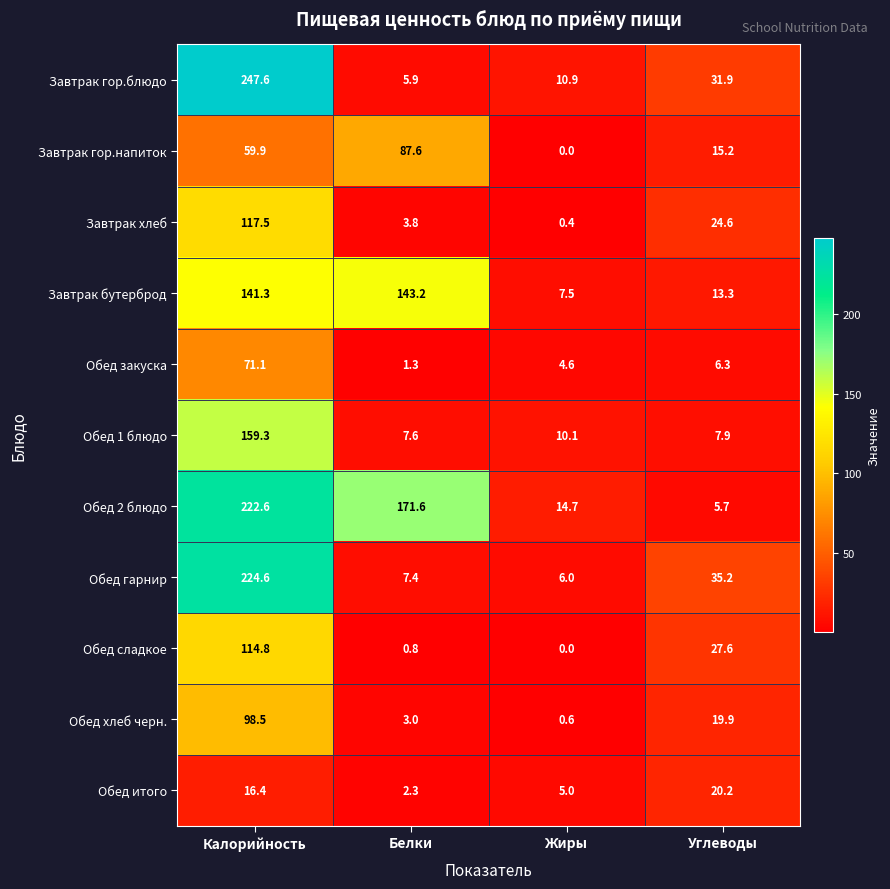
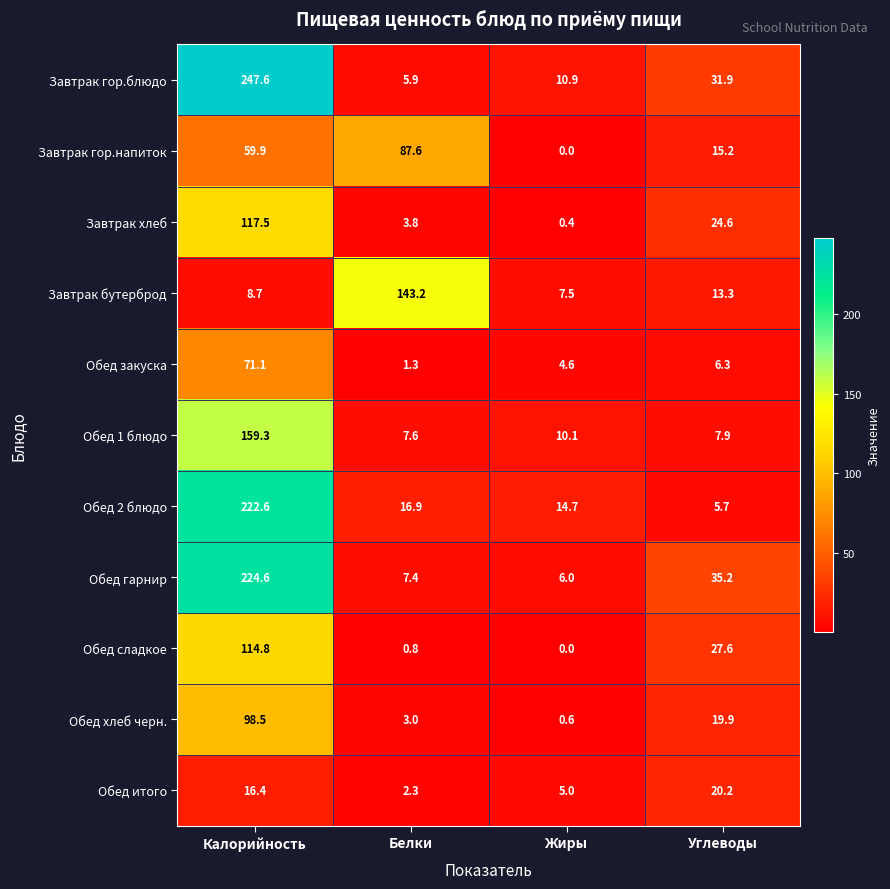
  {
    "Завтрак гор.блюдо": {
      "Калорийность": 247.6,
      "Белки": 5.9,
      "Жиры": 10.9,
      "Углеводы": 31.9
    },
    "Завтрак гор.напиток": {
      "Калорийность": 59.9,
      "Белки": 87.6,
      "Жиры": 0.0,
      "Углеводы": 15.2
    },
    "Завтрак хлеб": {
      "Калорийность": 117.5,
      "Белки": 3.8,
      "Жиры": 0.4,
      "Углеводы": 24.6
    },
    "Завтрак бутерброд": {
-     "Калорийность": 141.3,
+     "Калорийность": 8.7,
      "Белки": 143.2,
      "Жиры": 7.5,
      "Углеводы": 13.3
    },
    "Обед закуска": {
      "Калорийность": 71.1,
      "Белки": 1.3,
      "Жиры": 4.6,
      "Углеводы": 6.3
    },
    "Обед 1 блюдо": {
      "Калорийность": 159.3,
      "Белки": 7.6,
      "Жиры": 10.1,
      "Углеводы": 7.9
    },
    "Обед 2 блюдо": {
      "Калорийность": 222.6,
-     "Белки": 171.6,
+     "Белки": 16.9,
      "Жиры": 14.7,
      "Углеводы": 5.7
    },
    "Обед гарнир": {
      "Калорийность": 224.6,
      "Белки": 7.4,
      "Жиры": 6.0,
      "Углеводы": 35.2
    },
    "Обед сладкое": {
      "Калорийность": 114.8,
      "Белки": 0.8,
      "Жиры": 0.0,
      "Углеводы": 27.6
    },
    "Обед хлеб черн.": {
      "Калорийность": 98.5,
      "Белки": 3.0,
      "Жиры": 0.6,
      "Углеводы": 19.9
    },
    "Обед итого": {
      "Калорийность": 16.4,
      "Белки": 2.3,
      "Жиры": 5.0,
      "Углеводы": 20.2
    }
  }
